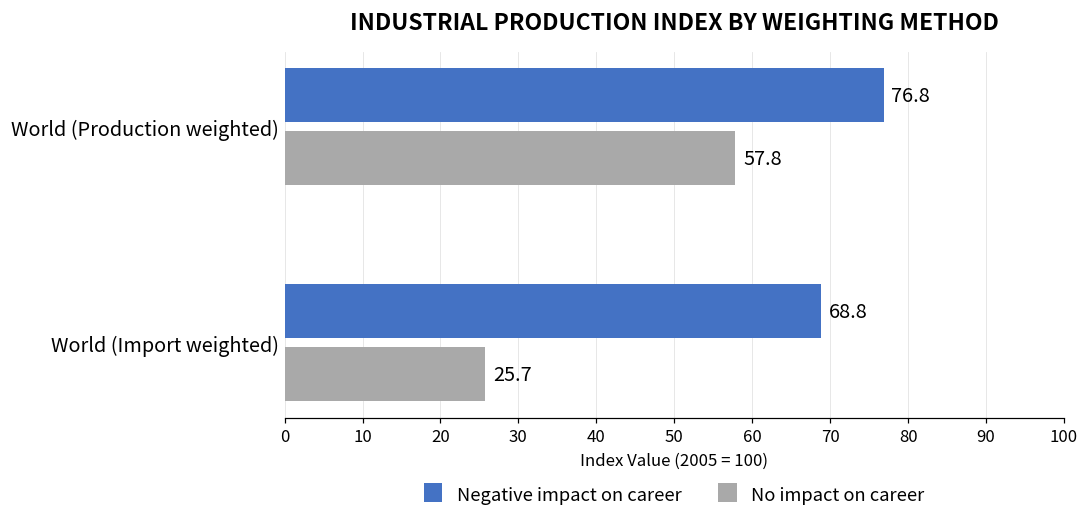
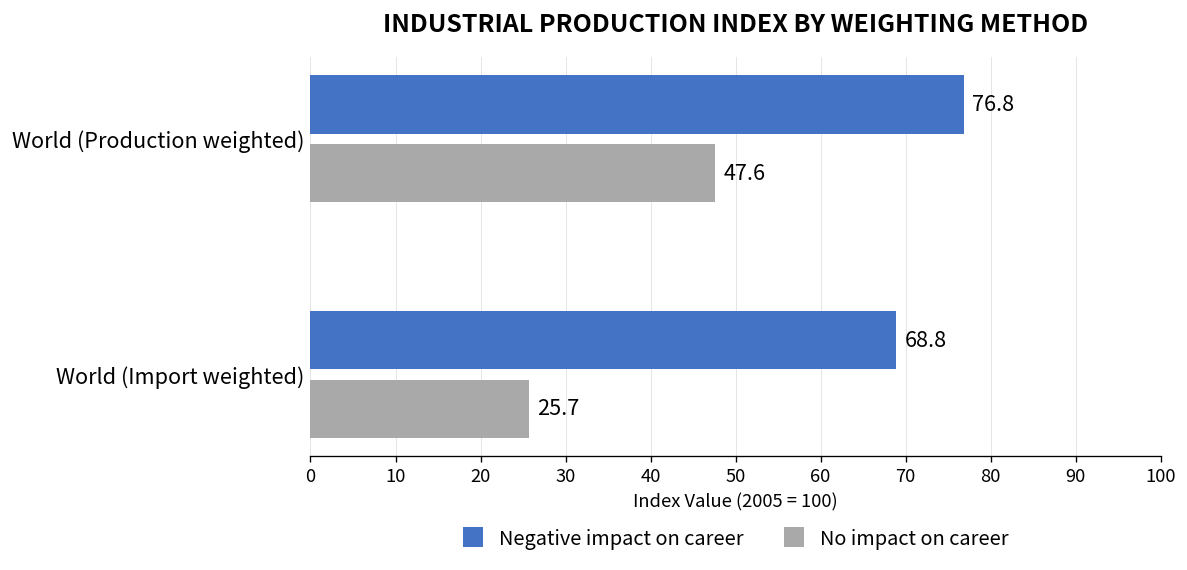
  {
    "Negative impact on career": {
      "World (Production weighted)": 76.8,
      "World (Import weighted)": 68.8
    },
    "No impact on career": {
-     "World (Production weighted)": 57.8,
+     "World (Production weighted)": 47.6,
      "World (Import weighted)": 25.7
    }
  }
